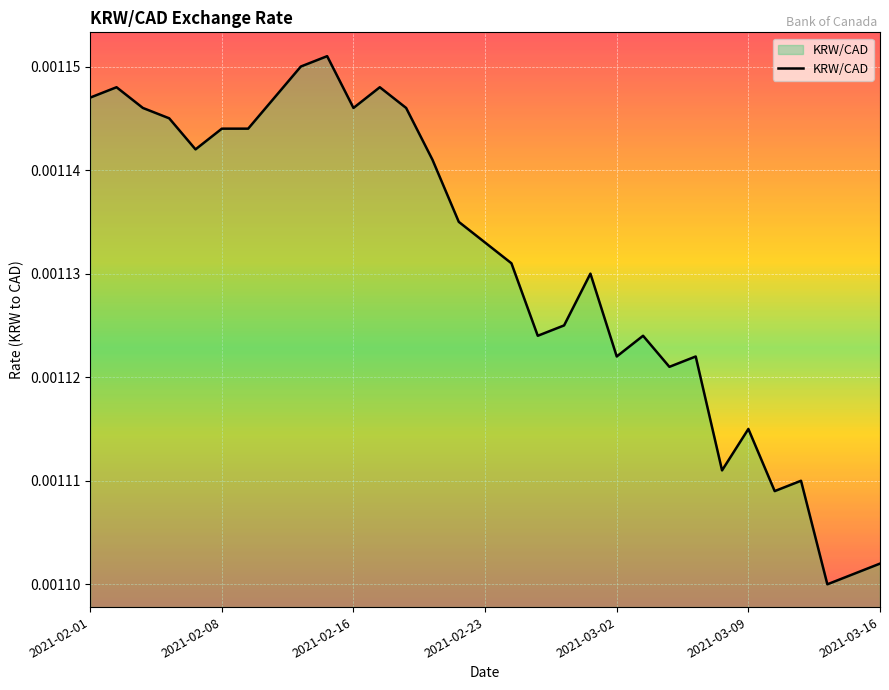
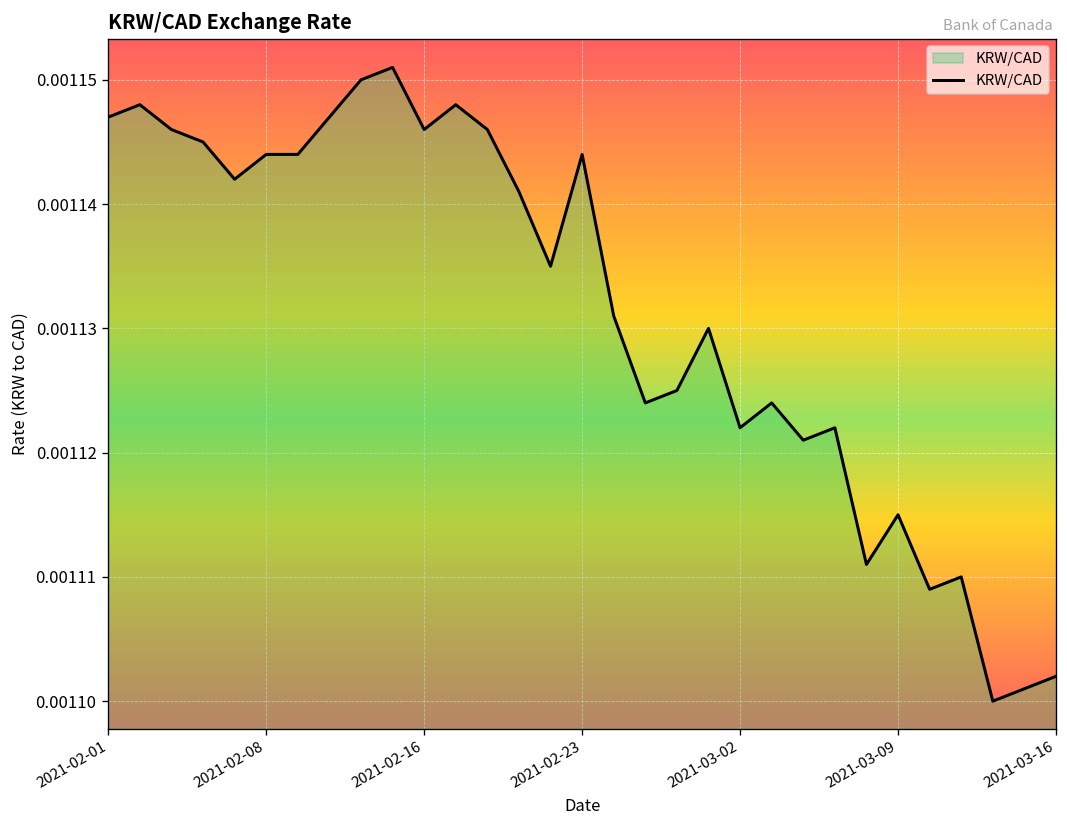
  {
    "2021-02-01": 0.001147,
    "2021-02-08": 0.001144,
    "2021-02-16": 0.001146,
-   "2021-02-23": 0.001133,
+   "2021-02-23": 0.001144,
    "2021-03-02": 0.001122,
    "2021-03-09": 0.001115,
    "2021-03-16": 0.001102
  }
